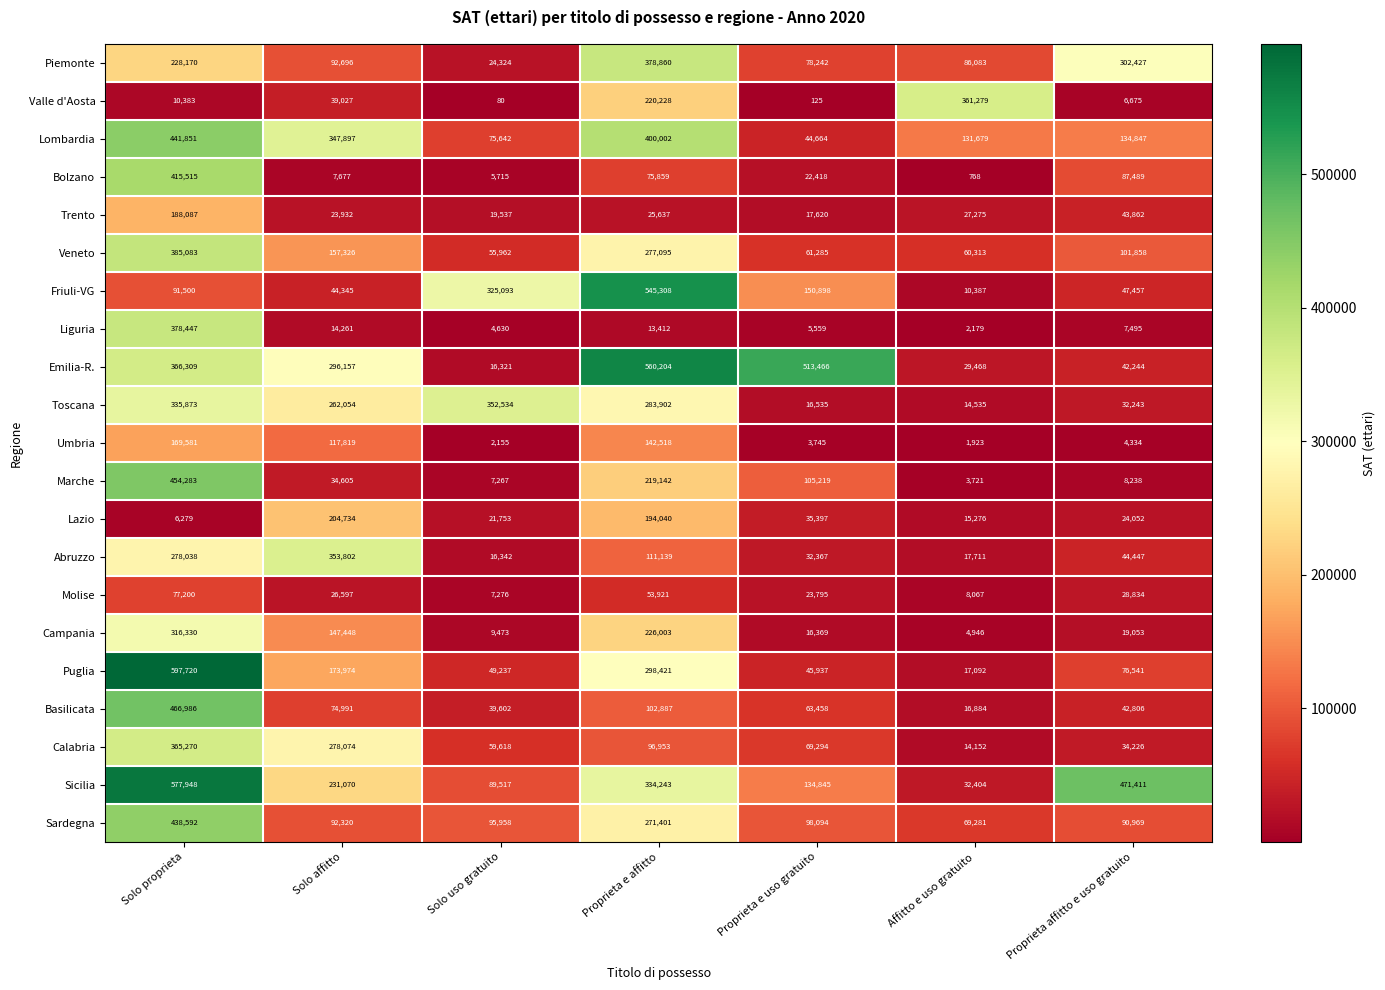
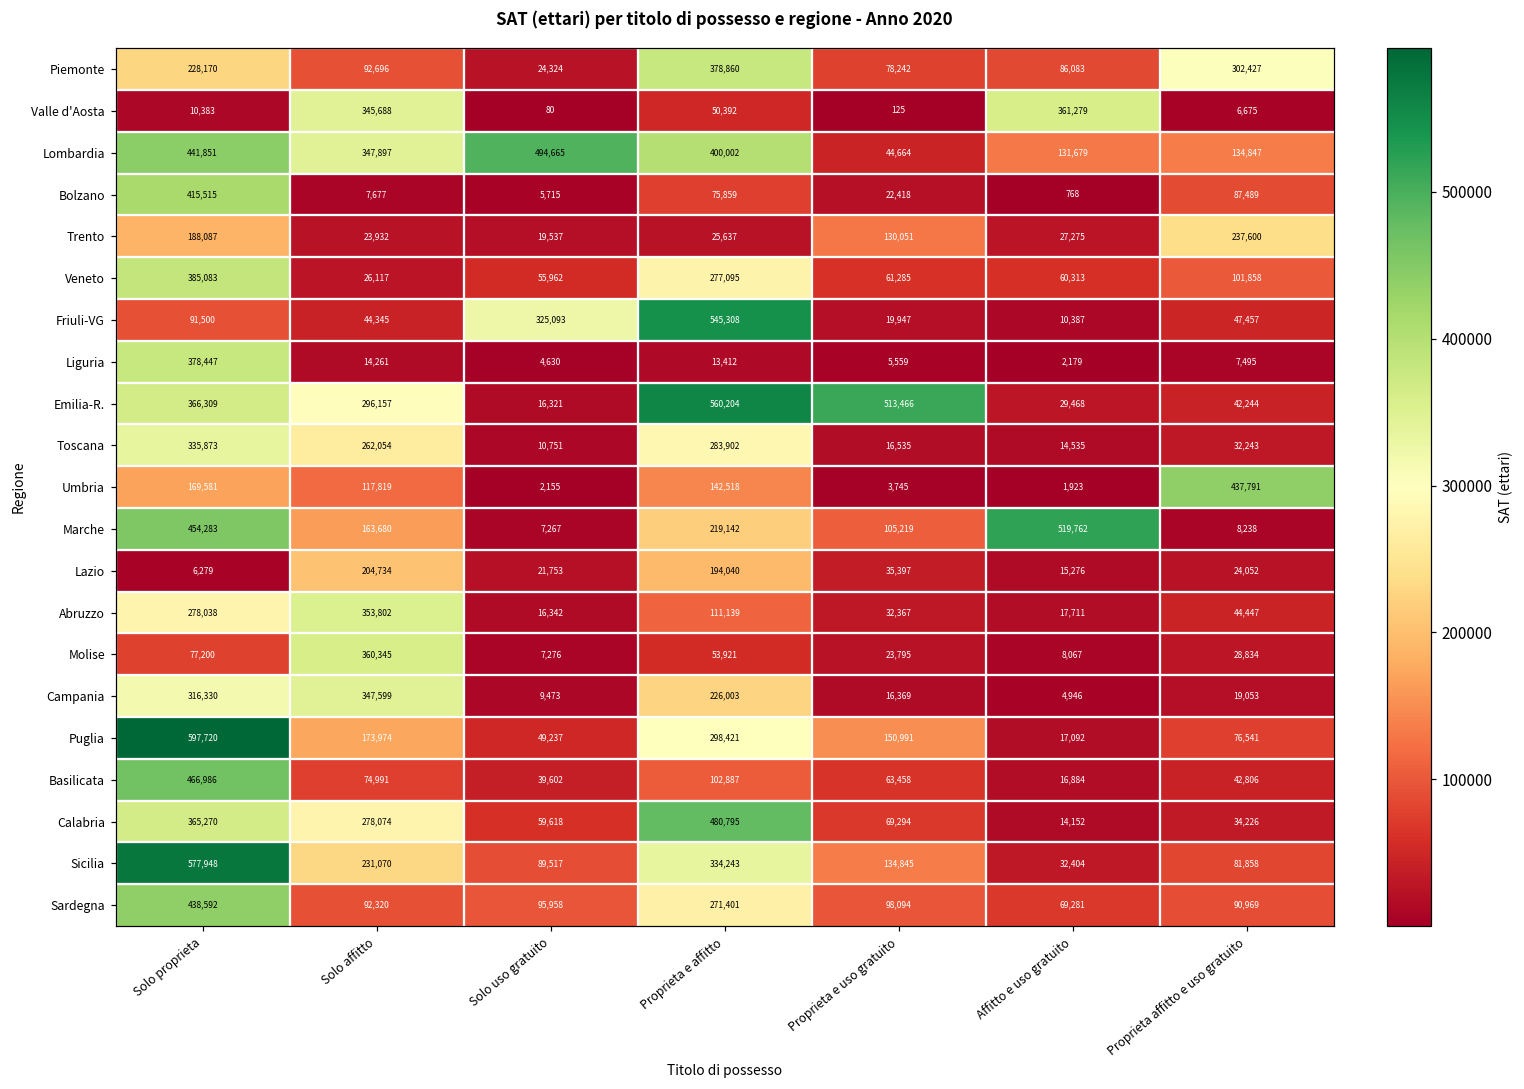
  {
    "Piemonte": {
      "Solo proprieta": "228,170",
      "Solo affitto": "92,696",
      "Solo uso gratuito": "24,324",
      "Proprieta e affitto": "378,860",
      "Proprieta e uso gratuito": "78,242",
      "Affitto e uso gratuito": "86,083",
      "Proprieta affitto e uso gratuito": "302,427"
    },
    "Valle d'Aosta": {
      "Solo proprieta": "10,383",
-     "Solo affitto": "39,027",
+     "Solo affitto": "345,688",
      "Solo uso gratuito": "80",
-     "Proprieta e affitto": "220,228",
+     "Proprieta e affitto": "50,392",
      "Proprieta e uso gratuito": "125",
      "Affitto e uso gratuito": "361,279",
      "Proprieta affitto e uso gratuito": "6,675"
    },
    "Lombardia": {
      "Solo proprieta": "441,851",
      "Solo affitto": "347,897",
-     "Solo uso gratuito": "75,642",
+     "Solo uso gratuito": "494,665",
      "Proprieta e affitto": "400,002",
      "Proprieta e uso gratuito": "44,664",
      "Affitto e uso gratuito": "131,679",
      "Proprieta affitto e uso gratuito": "134,847"
    },
    "Bolzano": {
      "Solo proprieta": "415,515",
      "Solo affitto": "7,677",
      "Solo uso gratuito": "5,715",
      "Proprieta e affitto": "75,859",
      "Proprieta e uso gratuito": "22,418",
      "Affitto e uso gratuito": "768",
      "Proprieta affitto e uso gratuito": "87,489"
    },
    "Trento": {
      "Solo proprieta": "188,087",
      "Solo affitto": "23,932",
      "Solo uso gratuito": "19,537",
      "Proprieta e affitto": "25,637",
-     "Proprieta e uso gratuito": "17,620",
+     "Proprieta e uso gratuito": "130,051",
      "Affitto e uso gratuito": "27,275",
-     "Proprieta affitto e uso gratuito": "43,862"
+     "Proprieta affitto e uso gratuito": "237,600"
    },
    "Veneto": {
      "Solo proprieta": "385,083",
-     "Solo affitto": "157,326",
+     "Solo affitto": "26,117",
      "Solo uso gratuito": "55,962",
      "Proprieta e affitto": "277,095",
      "Proprieta e uso gratuito": "61,285",
      "Affitto e uso gratuito": "60,313",
      "Proprieta affitto e uso gratuito": "101,858"
    },
    "Friuli-VG": {
      "Solo proprieta": "91,500",
      "Solo affitto": "44,345",
      "Solo uso gratuito": "325,093",
      "Proprieta e affitto": "545,308",
-     "Proprieta e uso gratuito": "150,898",
+     "Proprieta e uso gratuito": "19,947",
      "Affitto e uso gratuito": "10,387",
      "Proprieta affitto e uso gratuito": "47,457"
    },
    "Liguria": {
      "Solo proprieta": "378,447",
      "Solo affitto": "14,261",
      "Solo uso gratuito": "4,630",
      "Proprieta e affitto": "13,412",
      "Proprieta e uso gratuito": "5,559",
      "Affitto e uso gratuito": "2,179",
      "Proprieta affitto e uso gratuito": "7,495"
    },
    "Emilia-R.": {
      "Solo proprieta": "366,309",
      "Solo affitto": "296,157",
      "Solo uso gratuito": "16,321",
      "Proprieta e affitto": "560,204",
      "Proprieta e uso gratuito": "513,466",
      "Affitto e uso gratuito": "29,468",
      "Proprieta affitto e uso gratuito": "42,244"
    },
    "Toscana": {
      "Solo proprieta": "335,873",
      "Solo affitto": "262,054",
-     "Solo uso gratuito": "352,534",
+     "Solo uso gratuito": "10,751",
      "Proprieta e affitto": "283,902",
      "Proprieta e uso gratuito": "16,535",
      "Affitto e uso gratuito": "14,535",
      "Proprieta affitto e uso gratuito": "32,243"
    },
    "Umbria": {
      "Solo proprieta": "169,581",
      "Solo affitto": "117,819",
      "Solo uso gratuito": "2,155",
      "Proprieta e affitto": "142,518",
      "Proprieta e uso gratuito": "3,745",
      "Affitto e uso gratuito": "1,923",
-     "Proprieta affitto e uso gratuito": "4,334"
+     "Proprieta affitto e uso gratuito": "437,791"
    },
    "Marche": {
      "Solo proprieta": "454,283",
-     "Solo affitto": "34,605",
+     "Solo affitto": "163,680",
      "Solo uso gratuito": "7,267",
      "Proprieta e affitto": "219,142",
      "Proprieta e uso gratuito": "105,219",
-     "Affitto e uso gratuito": "3,721",
+     "Affitto e uso gratuito": "519,762",
      "Proprieta affitto e uso gratuito": "8,238"
    },
    "Lazio": {
      "Solo proprieta": "6,279",
      "Solo affitto": "204,734",
      "Solo uso gratuito": "21,753",
      "Proprieta e affitto": "194,040",
      "Proprieta e uso gratuito": "35,397",
      "Affitto e uso gratuito": "15,276",
      "Proprieta affitto e uso gratuito": "24,052"
    },
    "Abruzzo": {
      "Solo proprieta": "278,038",
      "Solo affitto": "353,802",
      "Solo uso gratuito": "16,342",
      "Proprieta e affitto": "111,139",
      "Proprieta e uso gratuito": "32,367",
      "Affitto e uso gratuito": "17,711",
      "Proprieta affitto e uso gratuito": "44,447"
    },
    "Molise": {
      "Solo proprieta": "77,200",
-     "Solo affitto": "26,597",
+     "Solo affitto": "360,345",
      "Solo uso gratuito": "7,276",
      "Proprieta e affitto": "53,921",
      "Proprieta e uso gratuito": "23,795",
      "Affitto e uso gratuito": "8,067",
      "Proprieta affitto e uso gratuito": "28,834"
    },
    "Campania": {
      "Solo proprieta": "316,330",
-     "Solo affitto": "147,448",
+     "Solo affitto": "347,599",
      "Solo uso gratuito": "9,473",
      "Proprieta e affitto": "226,003",
      "Proprieta e uso gratuito": "16,369",
      "Affitto e uso gratuito": "4,946",
      "Proprieta affitto e uso gratuito": "19,053"
    },
    "Puglia": {
      "Solo proprieta": "597,720",
      "Solo affitto": "173,974",
      "Solo uso gratuito": "49,237",
      "Proprieta e affitto": "298,421",
-     "Proprieta e uso gratuito": "45,937",
+     "Proprieta e uso gratuito": "150,991",
      "Affitto e uso gratuito": "17,092",
      "Proprieta affitto e uso gratuito": "76,541"
    },
    "Basilicata": {
      "Solo proprieta": "466,986",
      "Solo affitto": "74,991",
      "Solo uso gratuito": "39,602",
      "Proprieta e affitto": "102,887",
      "Proprieta e uso gratuito": "63,458",
      "Affitto e uso gratuito": "16,884",
      "Proprieta affitto e uso gratuito": "42,806"
    },
    "Calabria": {
      "Solo proprieta": "365,270",
      "Solo affitto": "278,074",
      "Solo uso gratuito": "59,618",
-     "Proprieta e affitto": "96,953",
+     "Proprieta e affitto": "480,795",
      "Proprieta e uso gratuito": "69,294",
      "Affitto e uso gratuito": "14,152",
      "Proprieta affitto e uso gratuito": "34,226"
    },
    "Sicilia": {
      "Solo proprieta": "577,948",
      "Solo affitto": "231,070",
      "Solo uso gratuito": "89,517",
      "Proprieta e affitto": "334,243",
      "Proprieta e uso gratuito": "134,845",
      "Affitto e uso gratuito": "32,404",
-     "Proprieta affitto e uso gratuito": "471,411"
+     "Proprieta affitto e uso gratuito": "81,858"
    },
    "Sardegna": {
      "Solo proprieta": "438,592",
      "Solo affitto": "92,320",
      "Solo uso gratuito": "95,958",
      "Proprieta e affitto": "271,401",
      "Proprieta e uso gratuito": "98,094",
      "Affitto e uso gratuito": "69,281",
      "Proprieta affitto e uso gratuito": "90,969"
    }
  }
